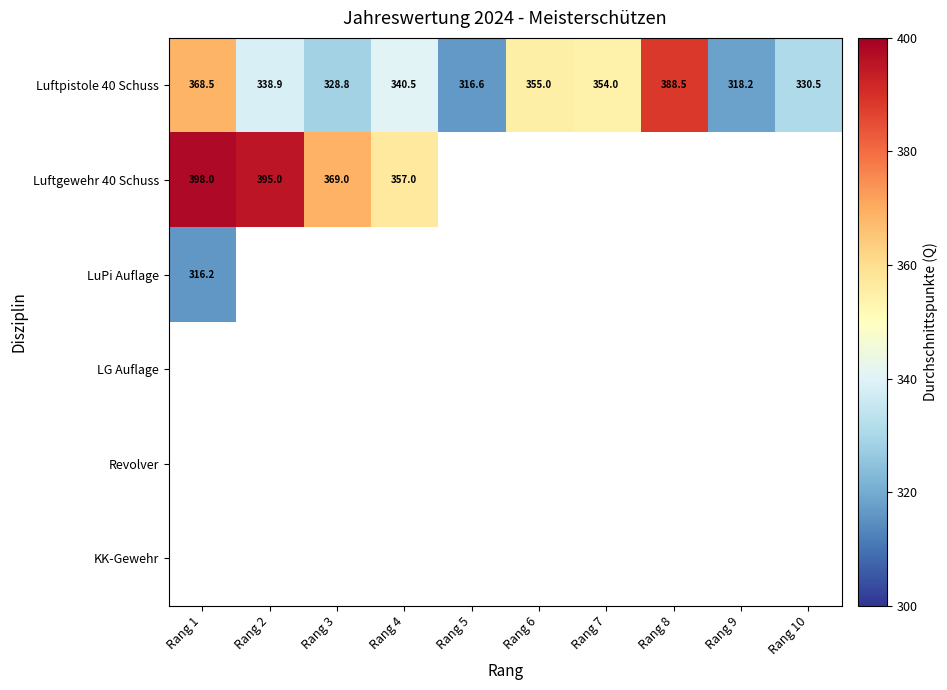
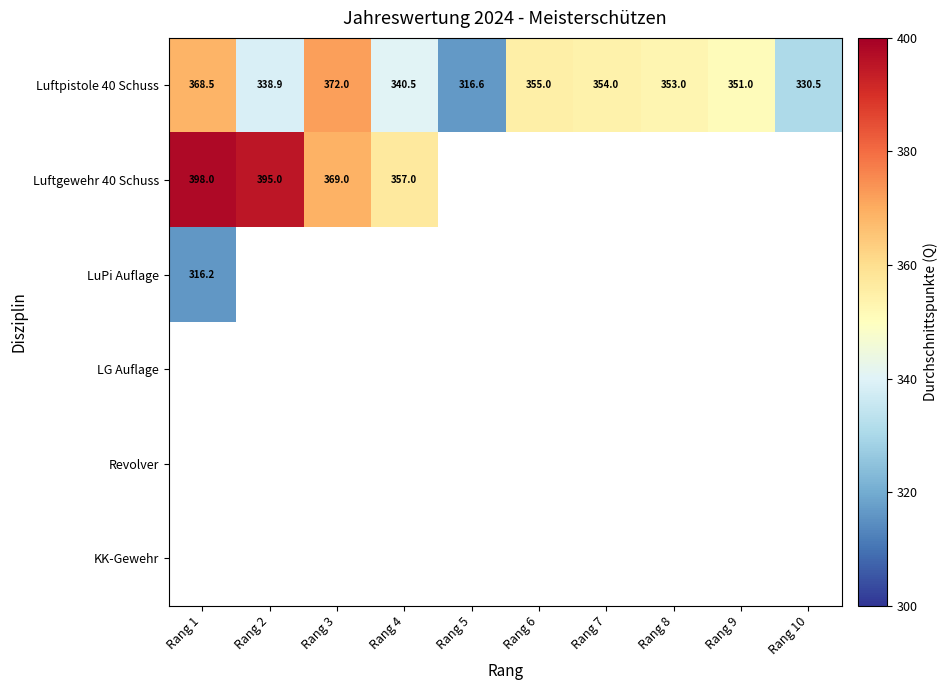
  {
    "Luftpistole 40 Schuss": {
      "Rang 1": 368.5,
      "Rang 2": 338.9,
-     "Rang 3": 328.8,
+     "Rang 3": 372.0,
      "Rang 4": 340.5,
      "Rang 5": 316.6,
      "Rang 6": 355.0,
      "Rang 7": 354.0,
-     "Rang 8": 388.5,
-     "Rang 9": 318.2,
+     "Rang 8": 353.0,
+     "Rang 9": 351.0,
      "Rang 10": 330.5
    },
    "Luftgewehr 40 Schuss": {
      "Rang 1": 398.0,
      "Rang 2": 395.0,
      "Rang 3": 369.0,
      "Rang 4": 357.0
    },
    "LuPi Auflage": {
      "Rang 1": 316.2
    }
  }
